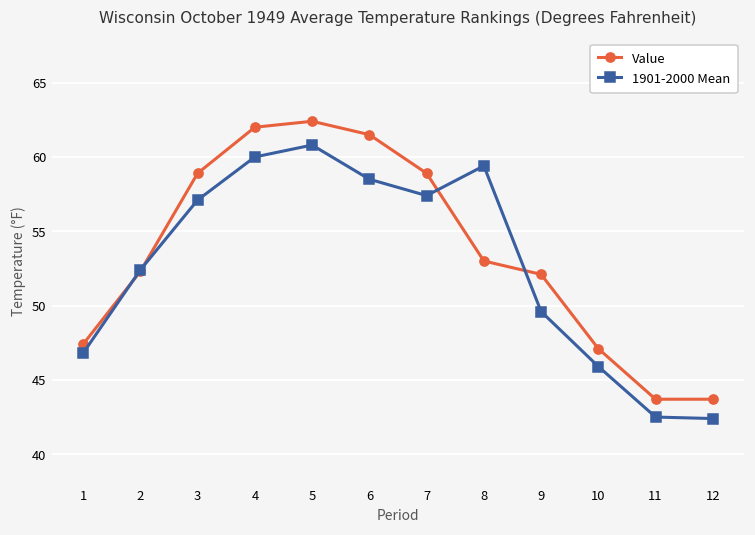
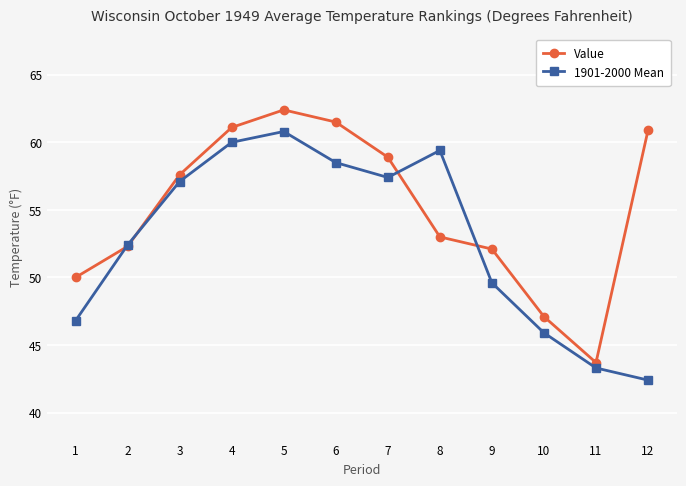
  {
    "Value": {
-     "1": 47.4,
-     "3": 58.9,
-     "4": 62.0,
+     "1": 50.0,
+     "3": 57.6,
+     "4": 61.1,
      "5": 62.4,
      "6": 61.5,
      "7": 58.9,
      "8": 53.0,
      "9": 52.1,
      "10": 47.1,
      "11": 43.7,
-     "12": 43.7
+     "12": 60.9
    },
    "1901-2000 Mean": {
      "1": 46.8,
      "3": 57.1,
      "4": 60.0,
      "5": 60.8,
      "6": 58.5,
      "7": 57.4,
      "8": 59.4,
      "9": 49.6,
      "10": 45.9,
-     "11": 42.5,
+     "11": 43.3,
      "12": 42.4
    }
  }
